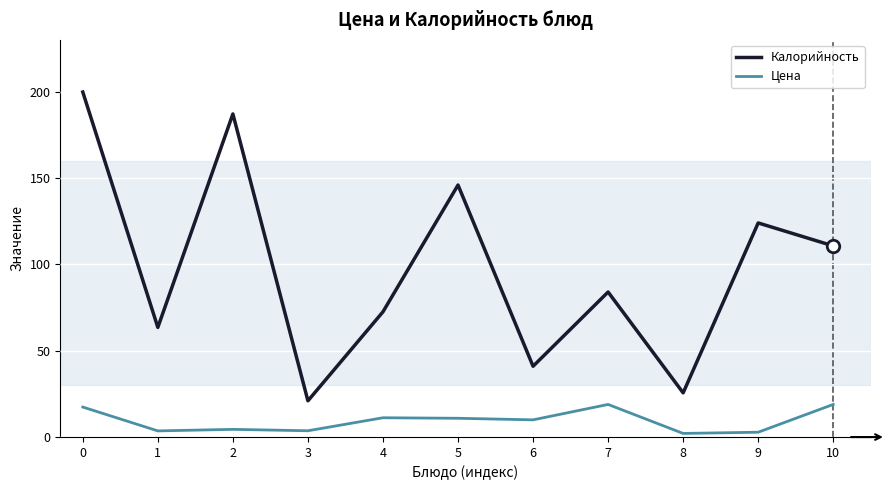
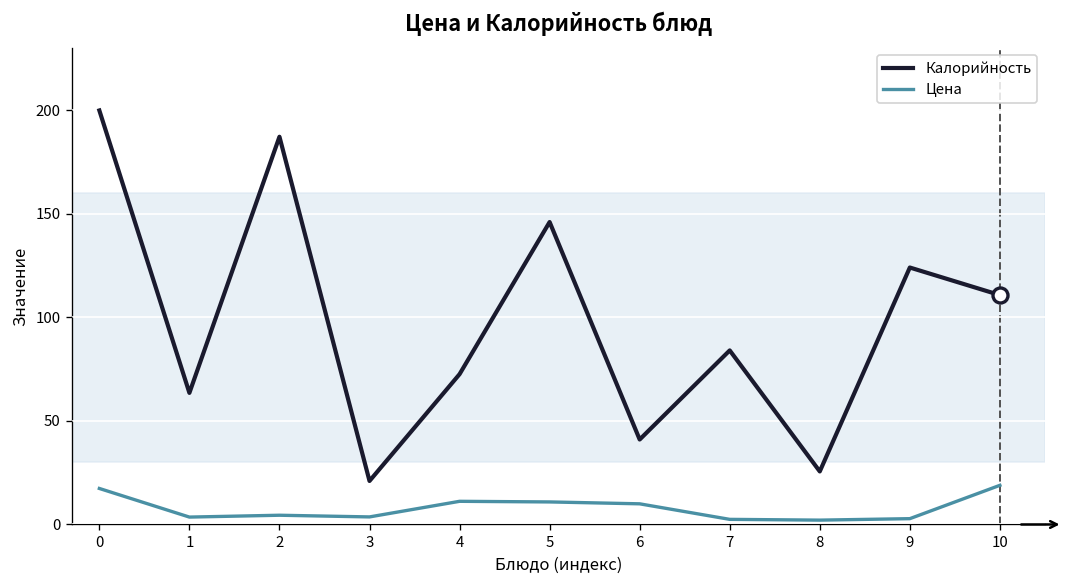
  {
    "Калорийность": {
      "0": 200,
      "1": 64,
      "2": 187,
      "3": 21,
      "4": 73,
      "5": 146,
      "6": 41,
      "7": 84,
      "8": 26,
      "9": 124
    },
    "Цена": {
      "0": 17,
      "1": 4,
      "2": 4,
      "3": 4,
      "4": 11,
      "5": 11,
      "6": 10,
-     "7": 19,
+     "7": 2,
      "8": 2,
      "9": 3,
      "10": 19
    }
  }
